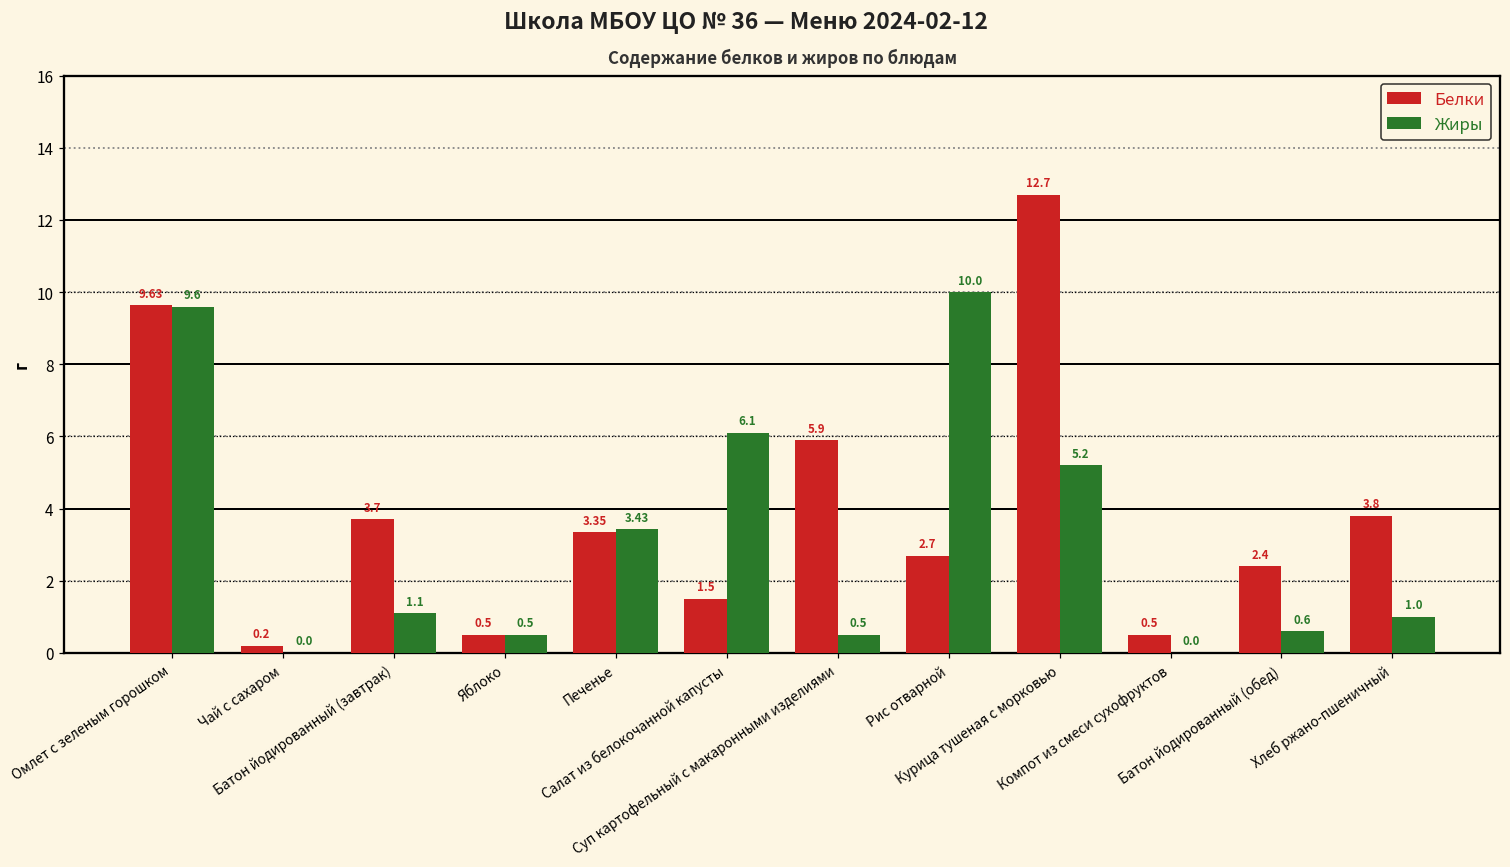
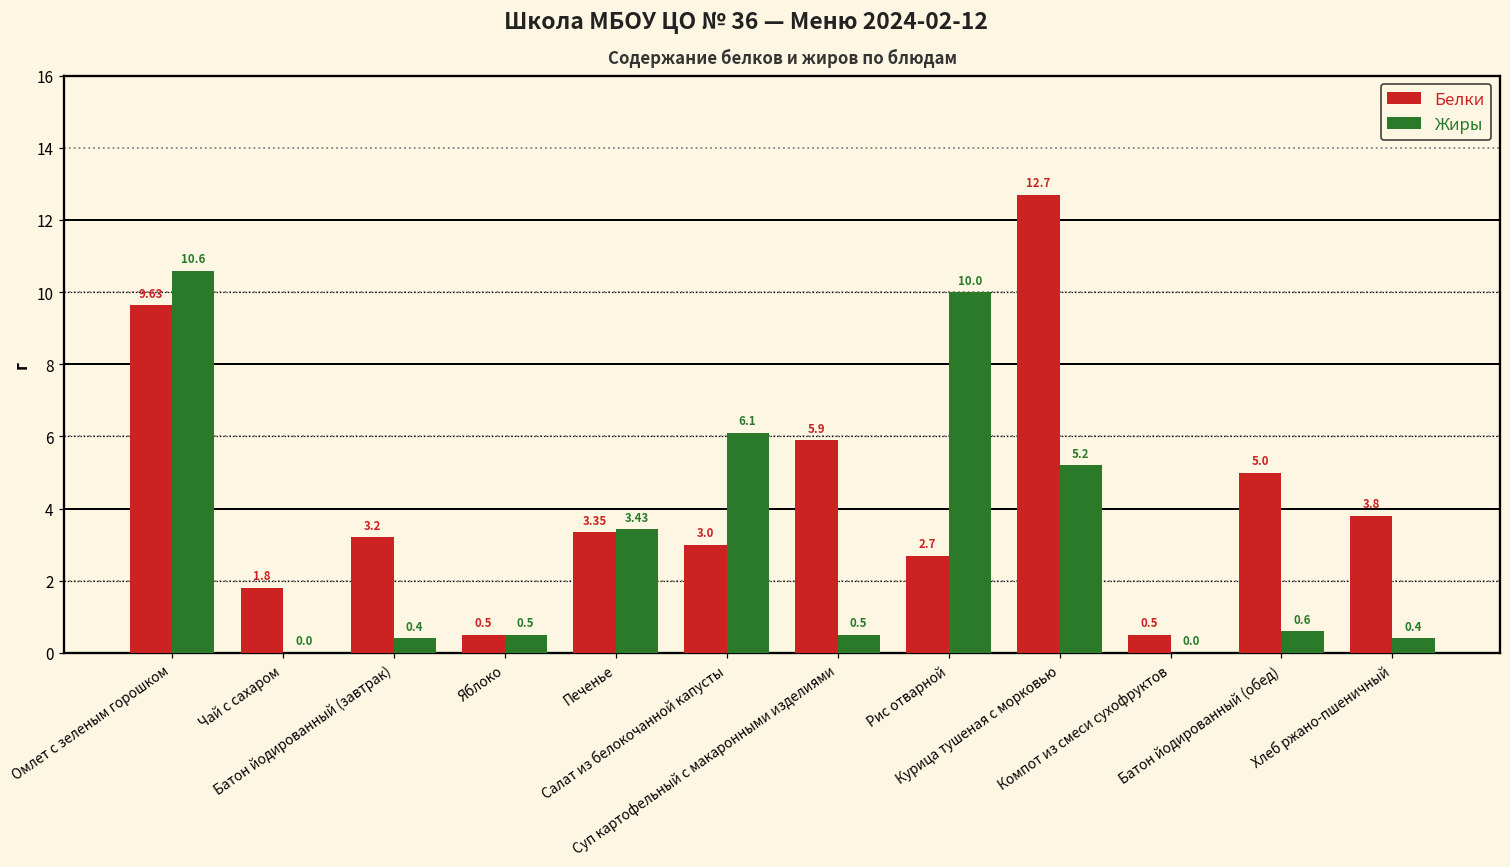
  {
    "Белки": {
      "Омлет с зеленым горошком": 9.63,
-     "Чай с сахаром": 0.2,
-     "Батон йодированный (завтрак)": 3.7,
+     "Чай с сахаром": 1.8,
+     "Батон йодированный (завтрак)": 3.2,
      "Яблоко": 0.5,
      "Печенье": 3.35,
-     "Салат из белокочанной капусты": 1.5,
+     "Салат из белокочанной капусты": 3.0,
      "Суп картофельный с макаронными изделиями": 5.9,
      "Рис отварной": 2.7,
      "Курица тушеная с морковью": 12.7,
      "Компот из смеси сухофруктов": 0.5,
-     "Батон йодированный (обед)": 2.4,
+     "Батон йодированный (обед)": 5.0,
      "Хлеб ржано-пшеничный": 3.8
    },
    "Жиры": {
-     "Омлет с зеленым горошком": 9.6,
+     "Омлет с зеленым горошком": 10.6,
      "Чай с сахаром": 0.0,
-     "Батон йодированный (завтрак)": 1.1,
+     "Батон йодированный (завтрак)": 0.4,
      "Яблоко": 0.5,
      "Печенье": 3.43,
      "Салат из белокочанной капусты": 6.1,
      "Суп картофельный с макаронными изделиями": 0.5,
      "Рис отварной": 10.0,
      "Курица тушеная с морковью": 5.2,
      "Компот из смеси сухофруктов": 0.0,
      "Батон йодированный (обед)": 0.6,
-     "Хлеб ржано-пшеничный": 1.0
+     "Хлеб ржано-пшеничный": 0.4
    }
  }
